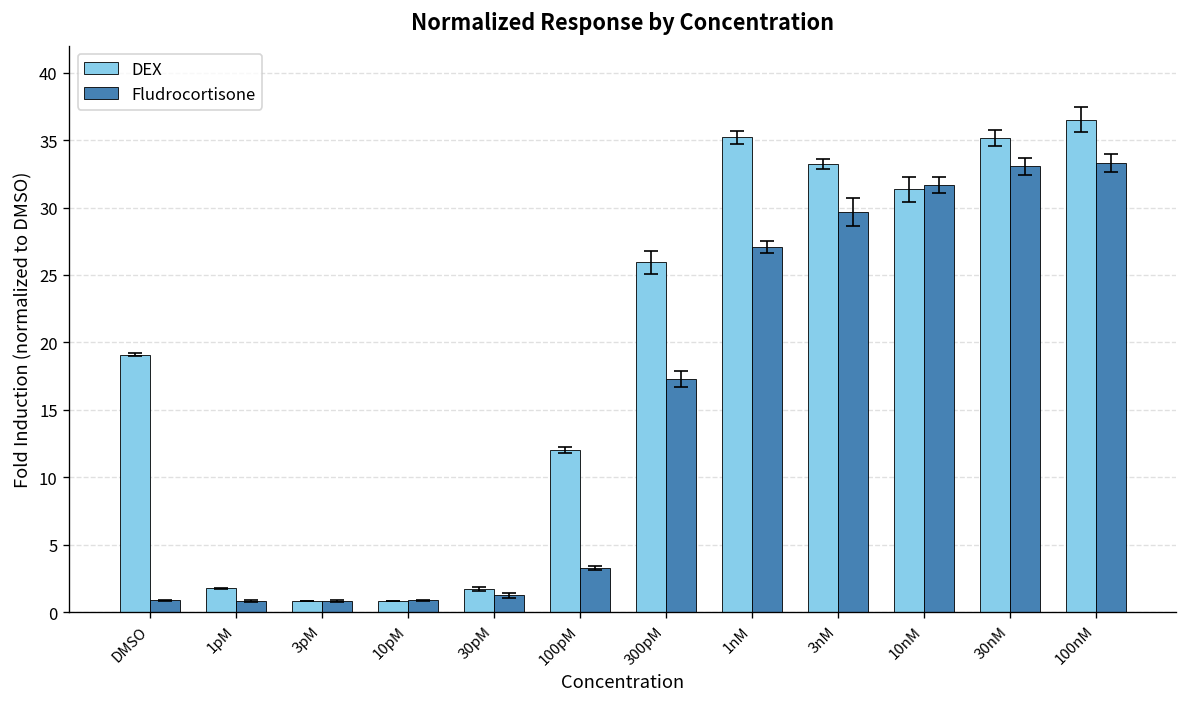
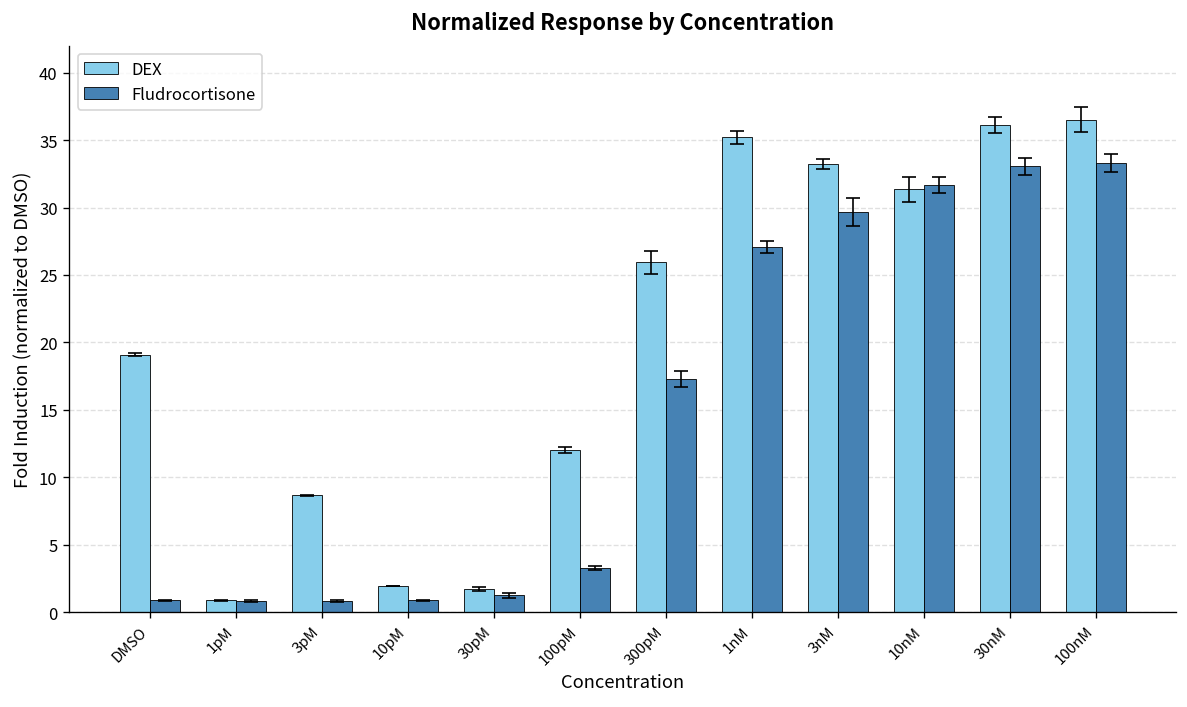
  {
    "DEX": {
      "DMSO": 19.1,
-     "1pM": 1.8,
-     "3pM": 0.8,
-     "10pM": 0.8,
+     "1pM": 0.9,
+     "3pM": 8.7,
+     "10pM": 1.9,
      "30pM": 1.7,
      "100pM": 12.0,
      "300pM": 25.9,
      "1nM": 35.2,
      "3nM": 33.2,
      "10nM": 31.4,
-     "30nM": 35.2,
+     "30nM": 36.1,
      "100nM": 36.5
    }
  }
